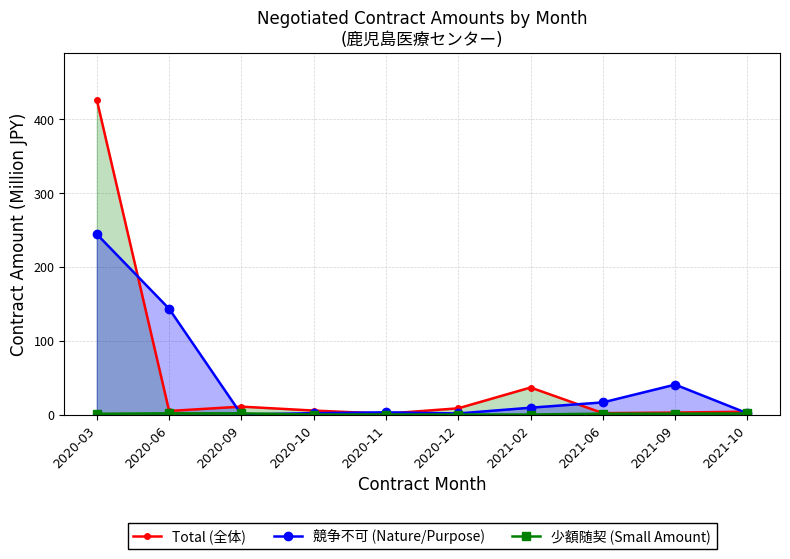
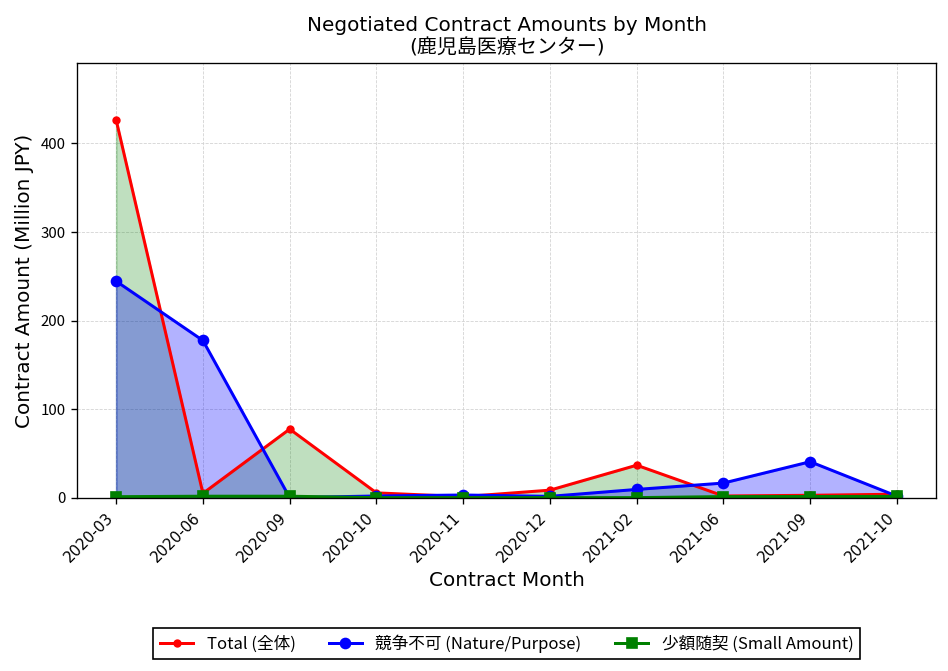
  {
    "Total (全体)": {
      "2020-03": 430,
-     "2020-09": 10,
+     "2020-09": 80,
      "2020-10": 10,
      "2020-12": 10,
      "2021-02": 40
    },
    "競争不可 (Nature/Purpose)": {
      "2020-03": 240,
-     "2020-06": 140,
+     "2020-06": 180,
      "2021-02": 10,
      "2021-06": 20,
      "2021-09": 40
    },
    "少額随契 (Small Amount)": {
      "2020-03": 0,
      "2021-02": 0
    }
  }
